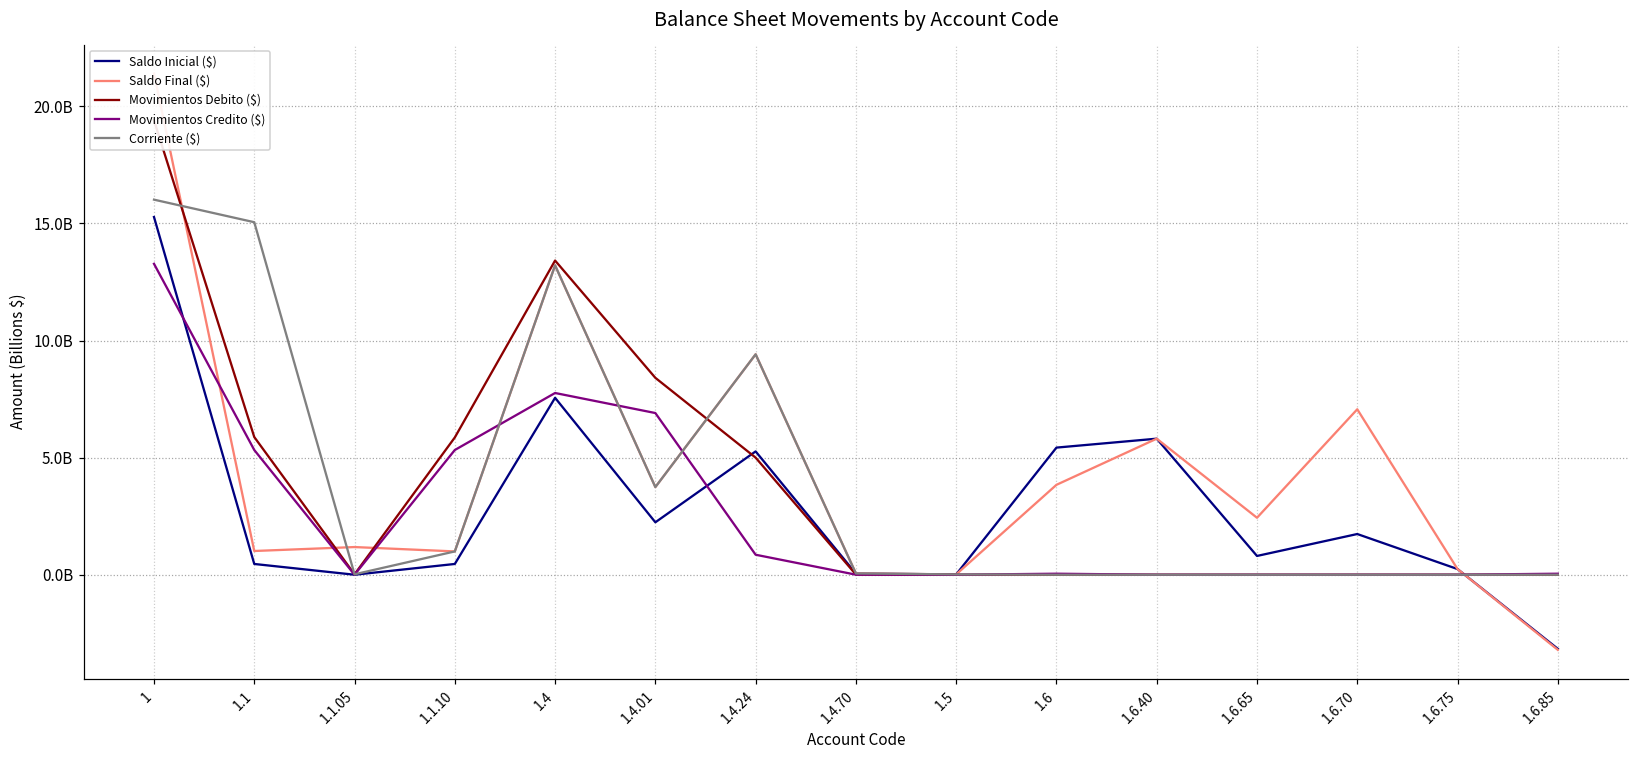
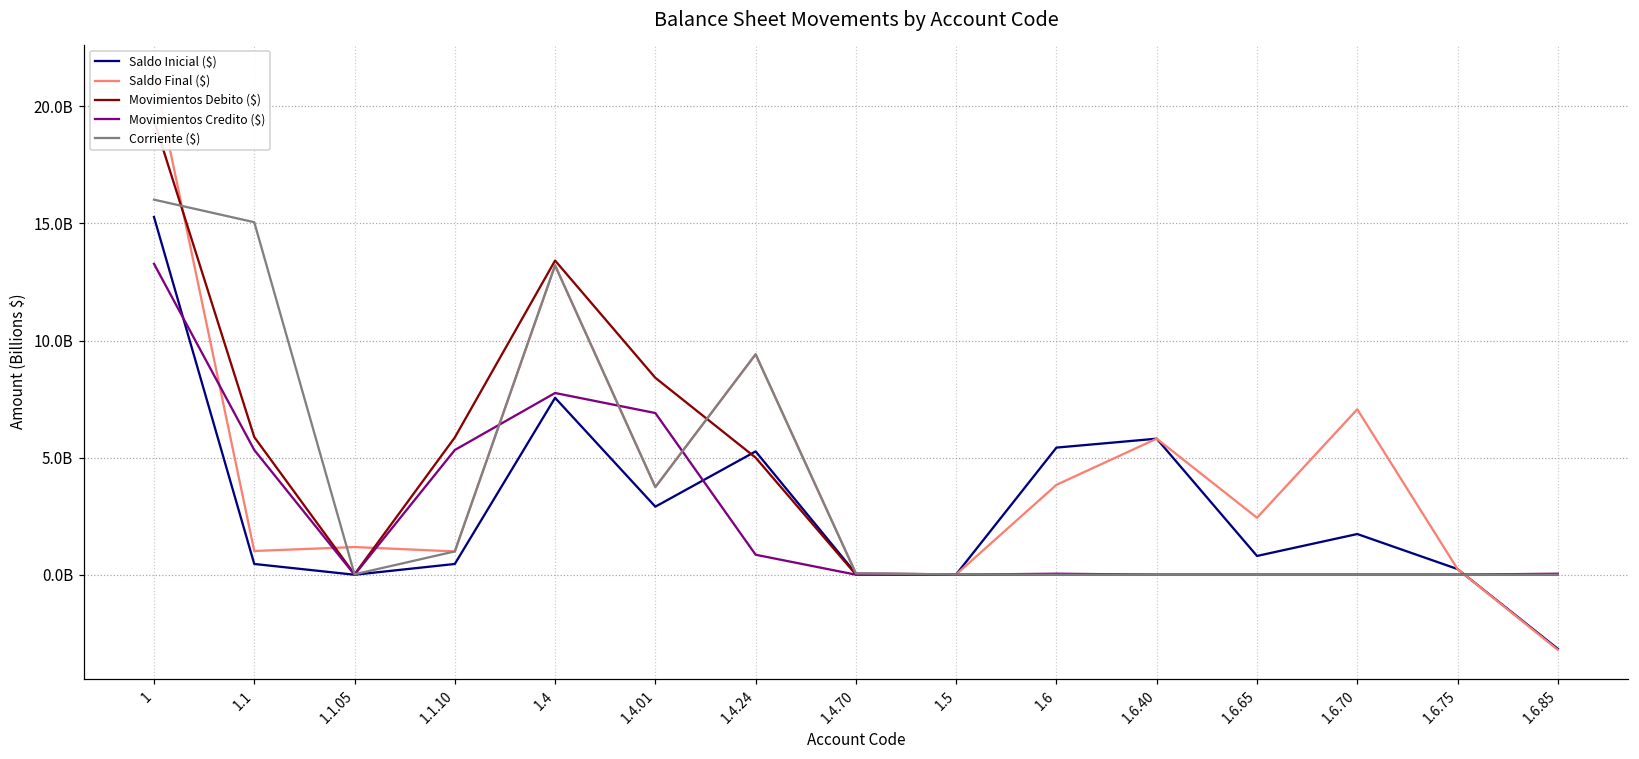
  {
    "Saldo Inicial ($)": {
      "1": 15300000000,
      "1.1": 500000000,
      "1.1.10": 500000000,
      "1.4": 7600000000,
-     "1.4.01": 2200000000,
+     "1.4.01": 2900000000,
      "1.4.24": 5300000000,
      "1.6": 5400000000,
      "1.6.65": 800000000,
      "1.6.70": 1700000000
    },
    "Saldo Final ($)": {
      "1.1": 1000000000,
      "1.1.05": 1200000000,
      "1.6": 3800000000,
      "1.6.65": 2400000000,
      "1.6.70": 7100000000
    },
    "Movimientos Debito ($)": {
      "1.1": 5900000000,
      "1.1.10": 5900000000,
      "1.4": 13400000000,
      "1.4.01": 8400000000,
      "1.4.24": 5000000000
    },
    "Movimientos Credito ($)": {
      "1": 13300000000,
      "1.1": 5300000000,
      "1.1.10": 5300000000,
      "1.4": 7800000000,
      "1.4.01": 6900000000,
      "1.4.24": 900000000
    },
    "Corriente ($)": {
      "1": 16000000000,
      "1.1": 15100000000
    }
  }
